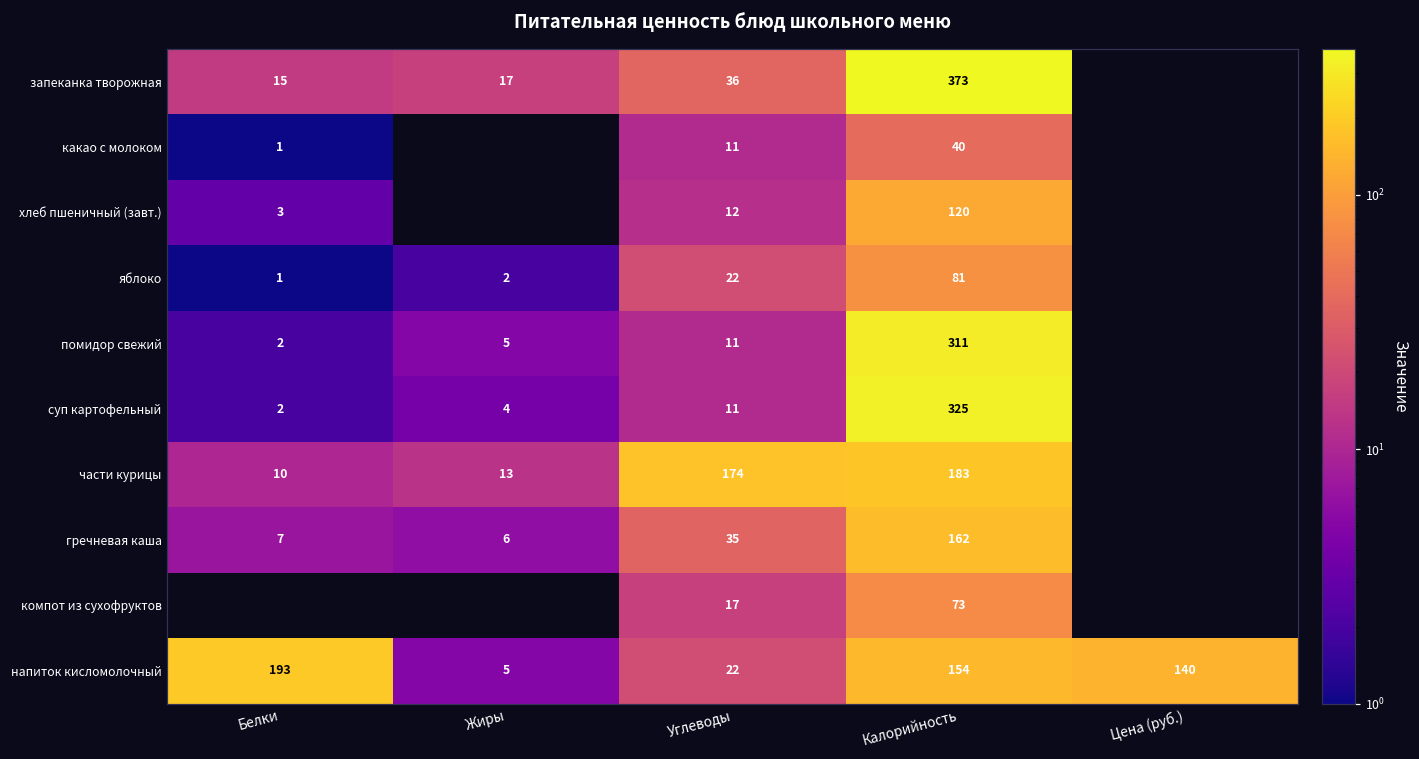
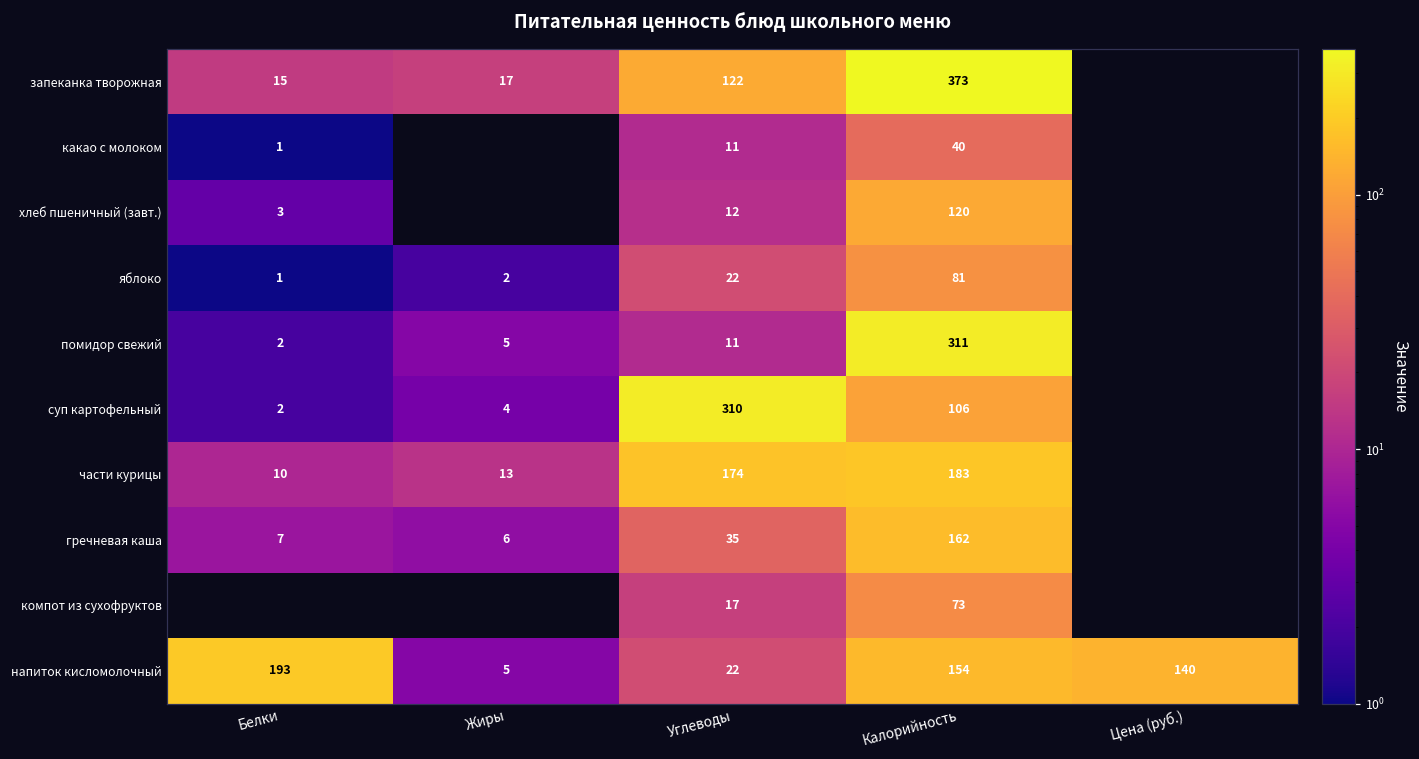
  {
    "запеканка творожная": {
      "Белки": 15,
      "Жиры": 17,
-     "Углеводы": 36,
+     "Углеводы": 122,
      "Калорийность": 373
    },
    "какао с молоком": {
      "Белки": 1,
      "Углеводы": 11,
      "Калорийность": 40
    },
    "хлеб пшеничный (завт.)": {
      "Белки": 3,
      "Углеводы": 12,
      "Калорийность": 120
    },
    "яблоко": {
      "Белки": 1,
      "Жиры": 2,
      "Углеводы": 22,
      "Калорийность": 81
    },
    "помидор свежий": {
      "Белки": 2,
      "Жиры": 5,
      "Углеводы": 11,
      "Калорийность": 311
    },
    "суп картофельный": {
      "Белки": 2,
      "Жиры": 4,
-     "Углеводы": 11,
-     "Калорийность": 325
+     "Углеводы": 310,
+     "Калорийность": 106
    },
    "части курицы": {
      "Белки": 10,
      "Жиры": 13,
      "Углеводы": 174,
      "Калорийность": 183
    },
    "гречневая каша": {
      "Белки": 7,
      "Жиры": 6,
      "Углеводы": 35,
      "Калорийность": 162
    },
    "компот из сухофруктов": {
      "Углеводы": 17,
      "Калорийность": 73
    },
    "напиток кисломолочный": {
      "Белки": 193,
      "Жиры": 5,
      "Углеводы": 22,
      "Калорийность": 154,
      "Цена (руб.)": 140
    }
  }
